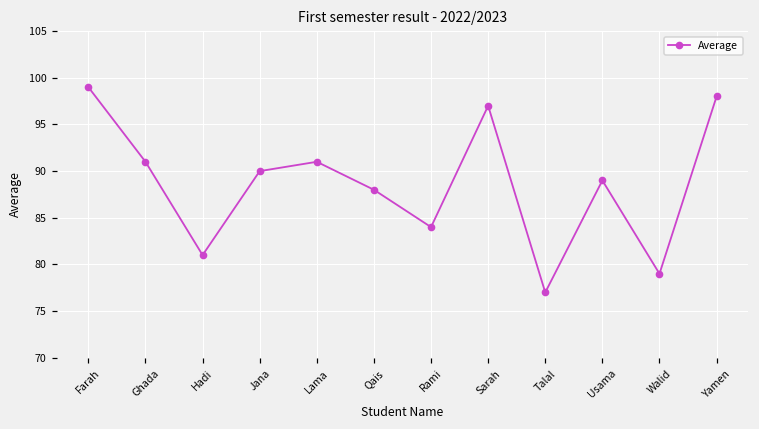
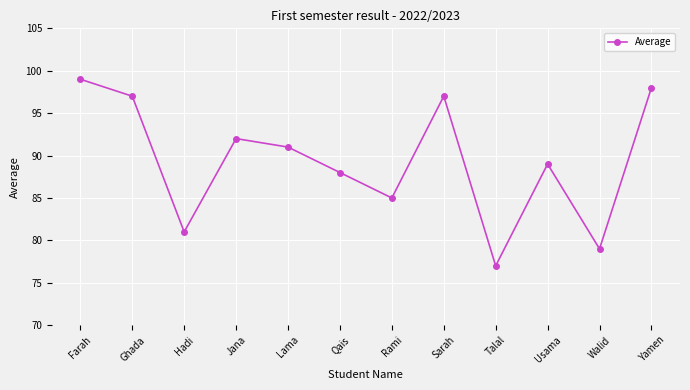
  {
    "Farah": 99,
-   "Ghada": 91,
+   "Ghada": 97,
    "Hadi": 81,
-   "Jana": 90,
+   "Jana": 92,
    "Lama": 91,
    "Qais": 88,
-   "Rami": 84,
+   "Rami": 85,
    "Sarah": 97,
    "Talal": 77,
    "Usama": 89,
    "Walid": 79,
    "Yamen": 98
  }
